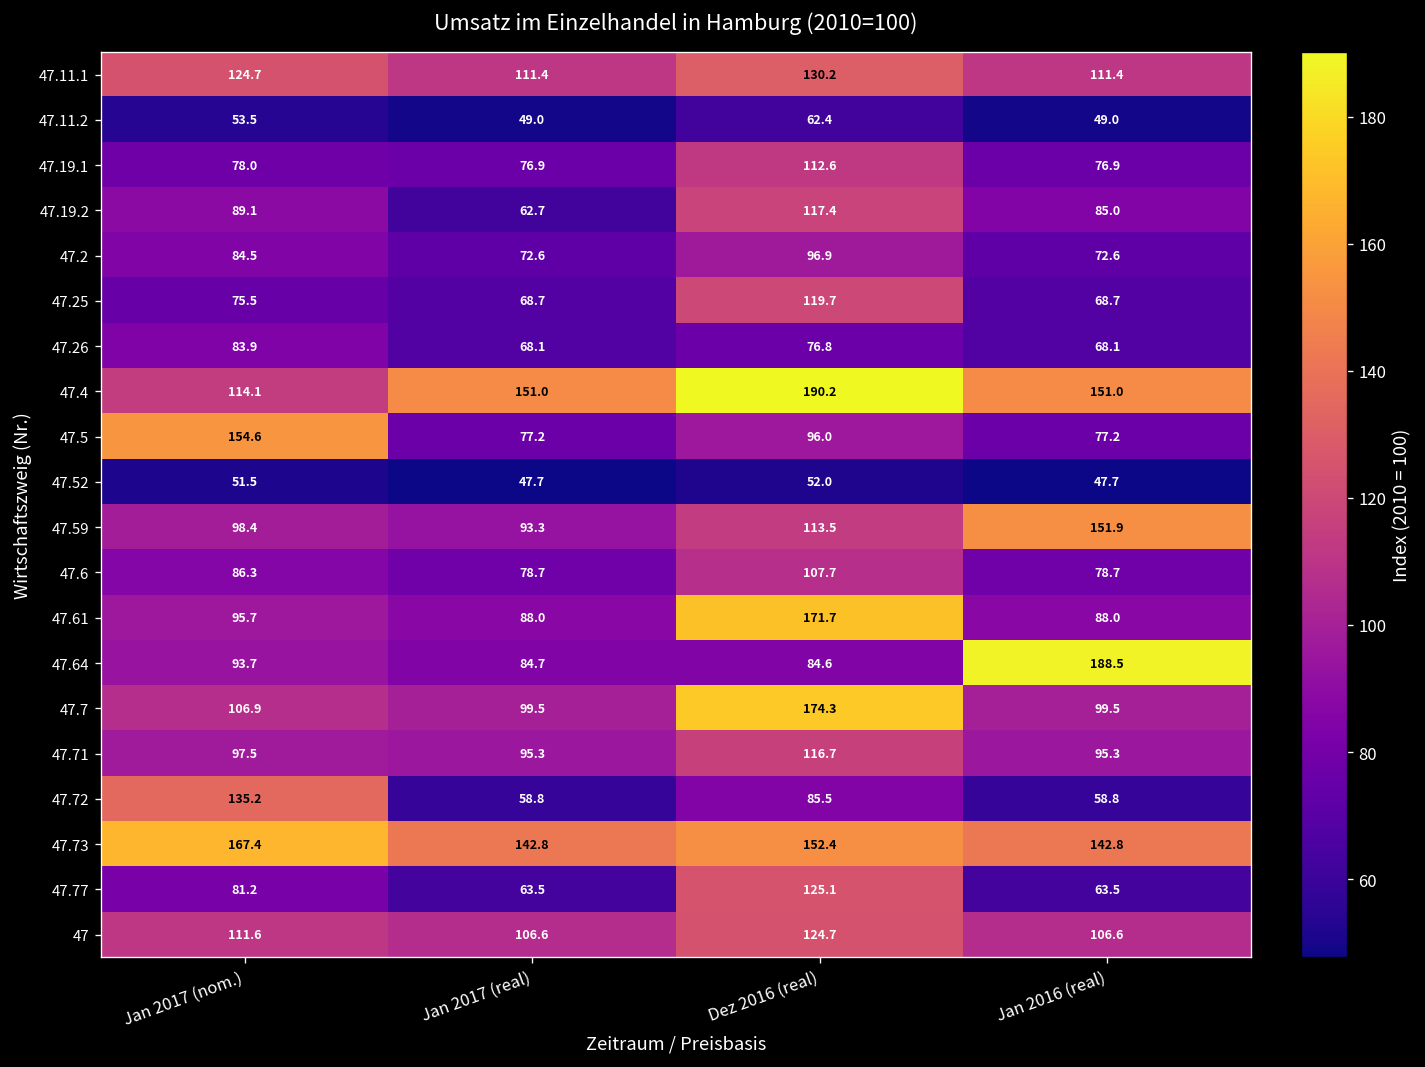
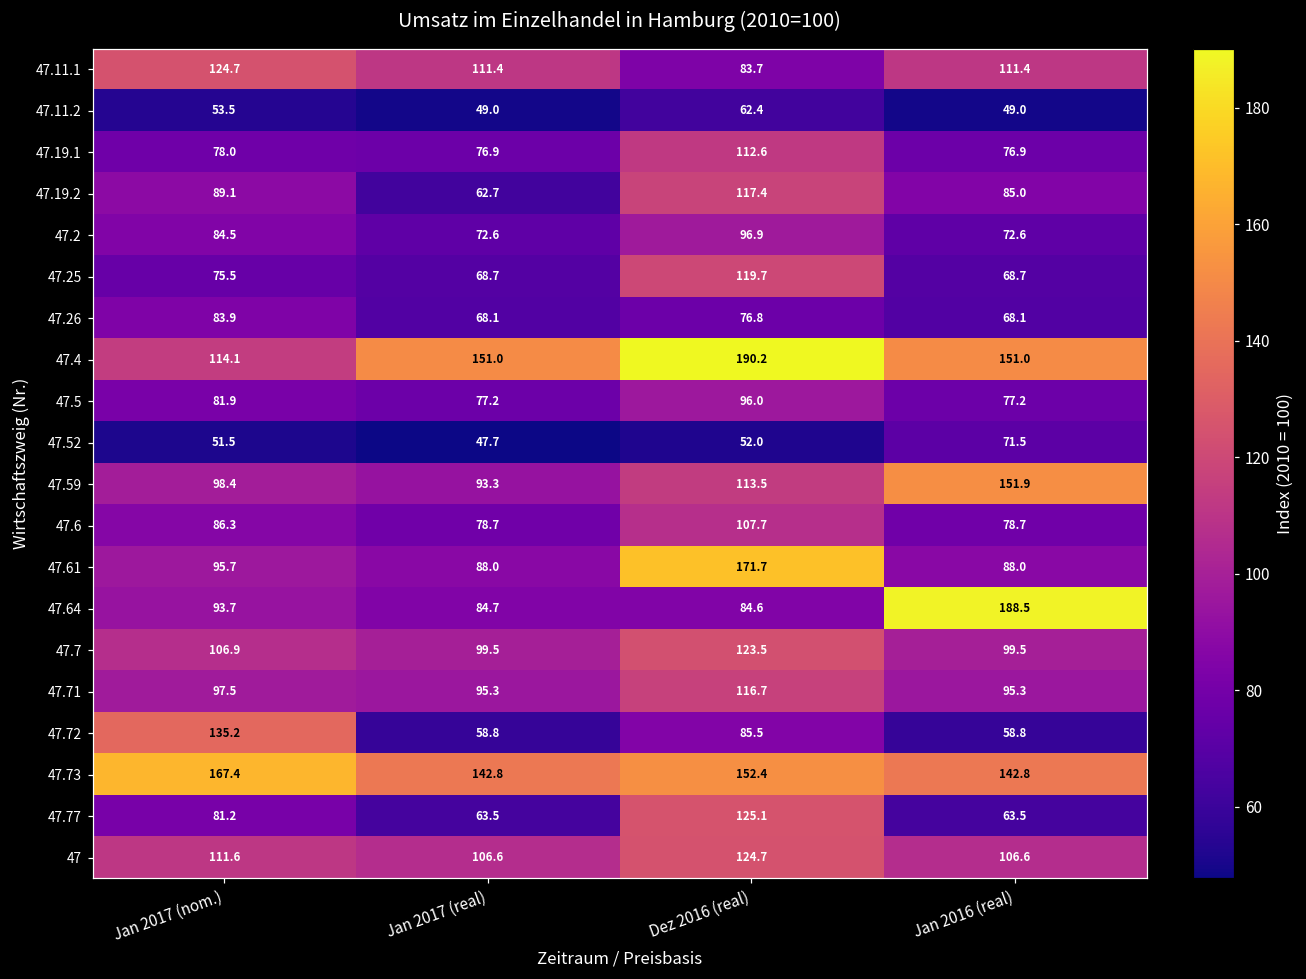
  {
    "47.11.1": {
      "Jan 2017 (nom.)": 124.7,
      "Jan 2017 (real)": 111.4,
-     "Dez 2016 (real)": 130.2,
+     "Dez 2016 (real)": 83.7,
      "Jan 2016 (real)": 111.4
    },
    "47.11.2": {
      "Jan 2017 (nom.)": 53.5,
      "Jan 2017 (real)": 49.0,
      "Dez 2016 (real)": 62.4,
      "Jan 2016 (real)": 49.0
    },
    "47.19.1": {
      "Jan 2017 (nom.)": 78.0,
      "Jan 2017 (real)": 76.9,
      "Dez 2016 (real)": 112.6,
      "Jan 2016 (real)": 76.9
    },
    "47.19.2": {
      "Jan 2017 (nom.)": 89.1,
      "Jan 2017 (real)": 62.7,
      "Dez 2016 (real)": 117.4,
      "Jan 2016 (real)": 85.0
    },
    "47.2": {
      "Jan 2017 (nom.)": 84.5,
      "Jan 2017 (real)": 72.6,
      "Dez 2016 (real)": 96.9,
      "Jan 2016 (real)": 72.6
    },
    "47.25": {
      "Jan 2017 (nom.)": 75.5,
      "Jan 2017 (real)": 68.7,
      "Dez 2016 (real)": 119.7,
      "Jan 2016 (real)": 68.7
    },
    "47.26": {
      "Jan 2017 (nom.)": 83.9,
      "Jan 2017 (real)": 68.1,
      "Dez 2016 (real)": 76.8,
      "Jan 2016 (real)": 68.1
    },
    "47.4": {
      "Jan 2017 (nom.)": 114.1,
      "Jan 2017 (real)": 151.0,
      "Dez 2016 (real)": 190.2,
      "Jan 2016 (real)": 151.0
    },
    "47.5": {
-     "Jan 2017 (nom.)": 154.6,
+     "Jan 2017 (nom.)": 81.9,
      "Jan 2017 (real)": 77.2,
      "Dez 2016 (real)": 96.0,
      "Jan 2016 (real)": 77.2
    },
    "47.52": {
      "Jan 2017 (nom.)": 51.5,
      "Jan 2017 (real)": 47.7,
      "Dez 2016 (real)": 52.0,
-     "Jan 2016 (real)": 47.7
+     "Jan 2016 (real)": 71.5
    },
    "47.59": {
      "Jan 2017 (nom.)": 98.4,
      "Jan 2017 (real)": 93.3,
      "Dez 2016 (real)": 113.5,
      "Jan 2016 (real)": 151.9
    },
    "47.6": {
      "Jan 2017 (nom.)": 86.3,
      "Jan 2017 (real)": 78.7,
      "Dez 2016 (real)": 107.7,
      "Jan 2016 (real)": 78.7
    },
    "47.61": {
      "Jan 2017 (nom.)": 95.7,
      "Jan 2017 (real)": 88.0,
      "Dez 2016 (real)": 171.7,
      "Jan 2016 (real)": 88.0
    },
    "47.64": {
      "Jan 2017 (nom.)": 93.7,
      "Jan 2017 (real)": 84.7,
      "Dez 2016 (real)": 84.6,
      "Jan 2016 (real)": 188.5
    },
    "47.7": {
      "Jan 2017 (nom.)": 106.9,
      "Jan 2017 (real)": 99.5,
-     "Dez 2016 (real)": 174.3,
+     "Dez 2016 (real)": 123.5,
      "Jan 2016 (real)": 99.5
    },
    "47.71": {
      "Jan 2017 (nom.)": 97.5,
      "Jan 2017 (real)": 95.3,
      "Dez 2016 (real)": 116.7,
      "Jan 2016 (real)": 95.3
    },
    "47.72": {
      "Jan 2017 (nom.)": 135.2,
      "Jan 2017 (real)": 58.8,
      "Dez 2016 (real)": 85.5,
      "Jan 2016 (real)": 58.8
    },
    "47.73": {
      "Jan 2017 (nom.)": 167.4,
      "Jan 2017 (real)": 142.8,
      "Dez 2016 (real)": 152.4,
      "Jan 2016 (real)": 142.8
    },
    "47.77": {
      "Jan 2017 (nom.)": 81.2,
      "Jan 2017 (real)": 63.5,
      "Dez 2016 (real)": 125.1,
      "Jan 2016 (real)": 63.5
    },
    "47": {
      "Jan 2017 (nom.)": 111.6,
      "Jan 2017 (real)": 106.6,
      "Dez 2016 (real)": 124.7,
      "Jan 2016 (real)": 106.6
    }
  }
